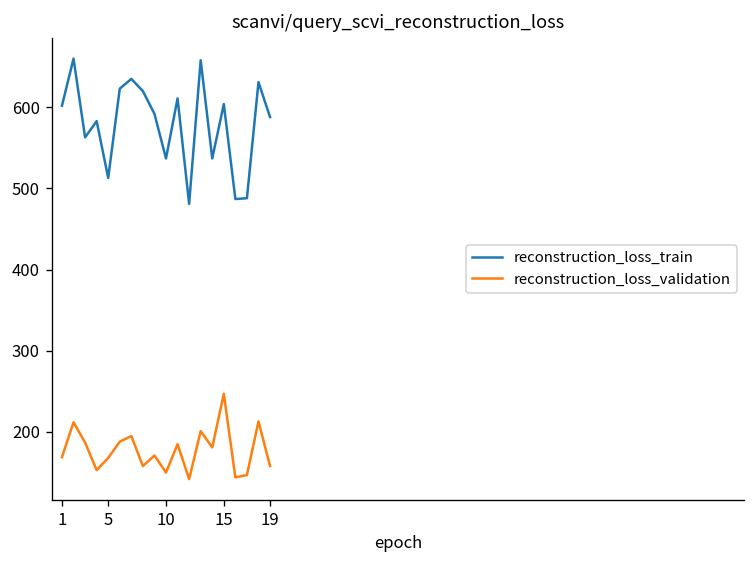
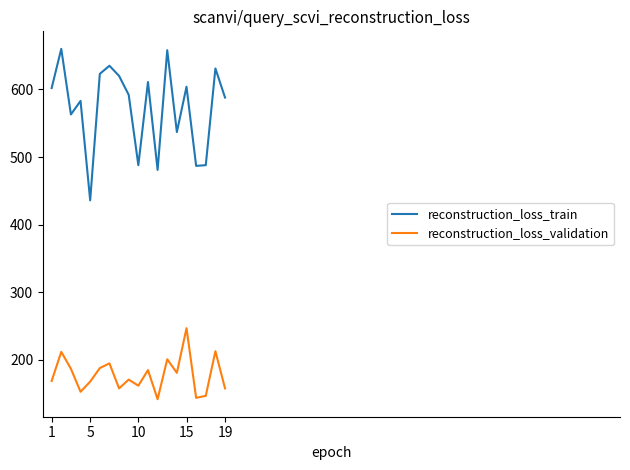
  {
    "reconstruction_loss_train": {
      "1": 600,
-     "5": 510,
-     "10": 540,
+     "5": 440,
+     "10": 490,
      "15": 600,
      "19": 590
    },
    "reconstruction_loss_validation": {
      "1": 170,
      "5": 170,
-     "10": 150,
+     "10": 160,
      "15": 250,
      "19": 160
    }
  }
